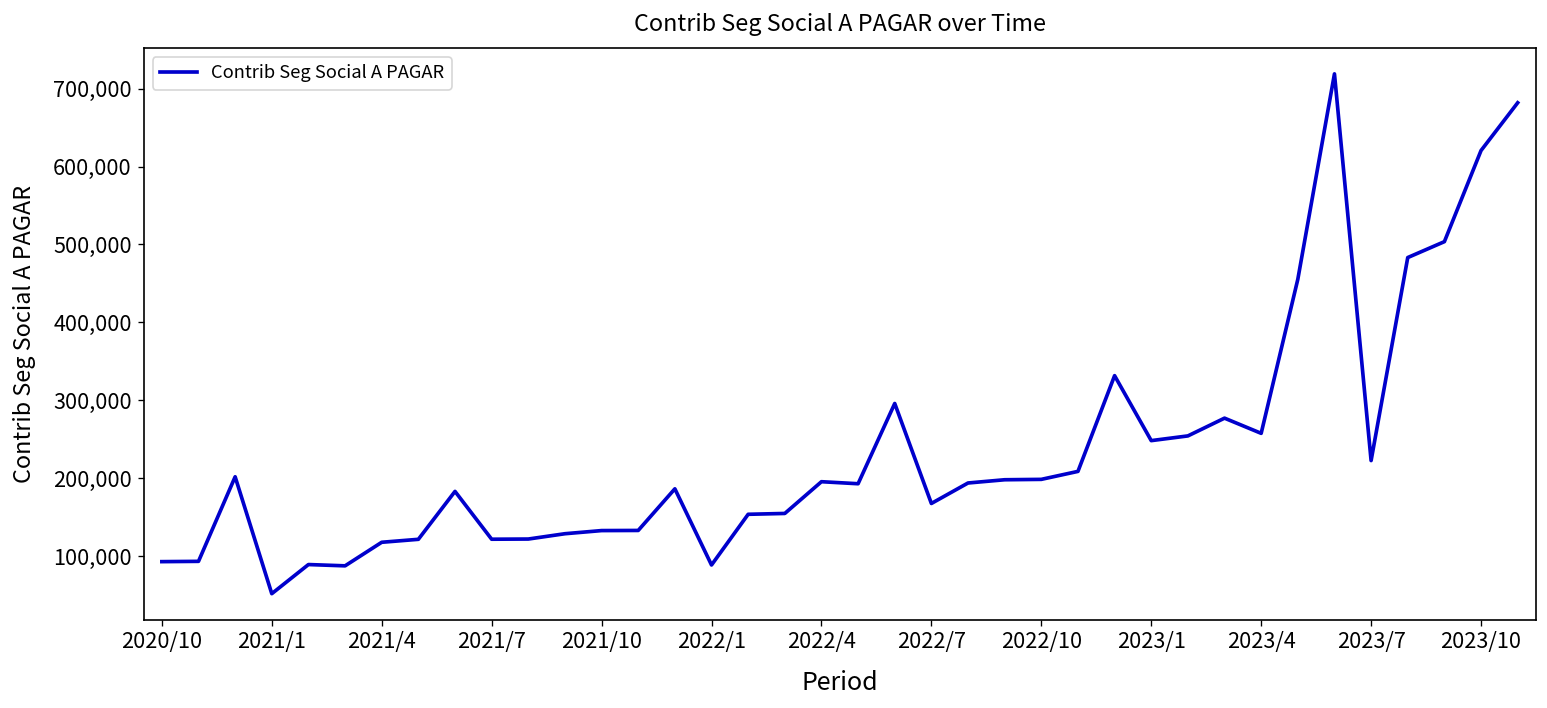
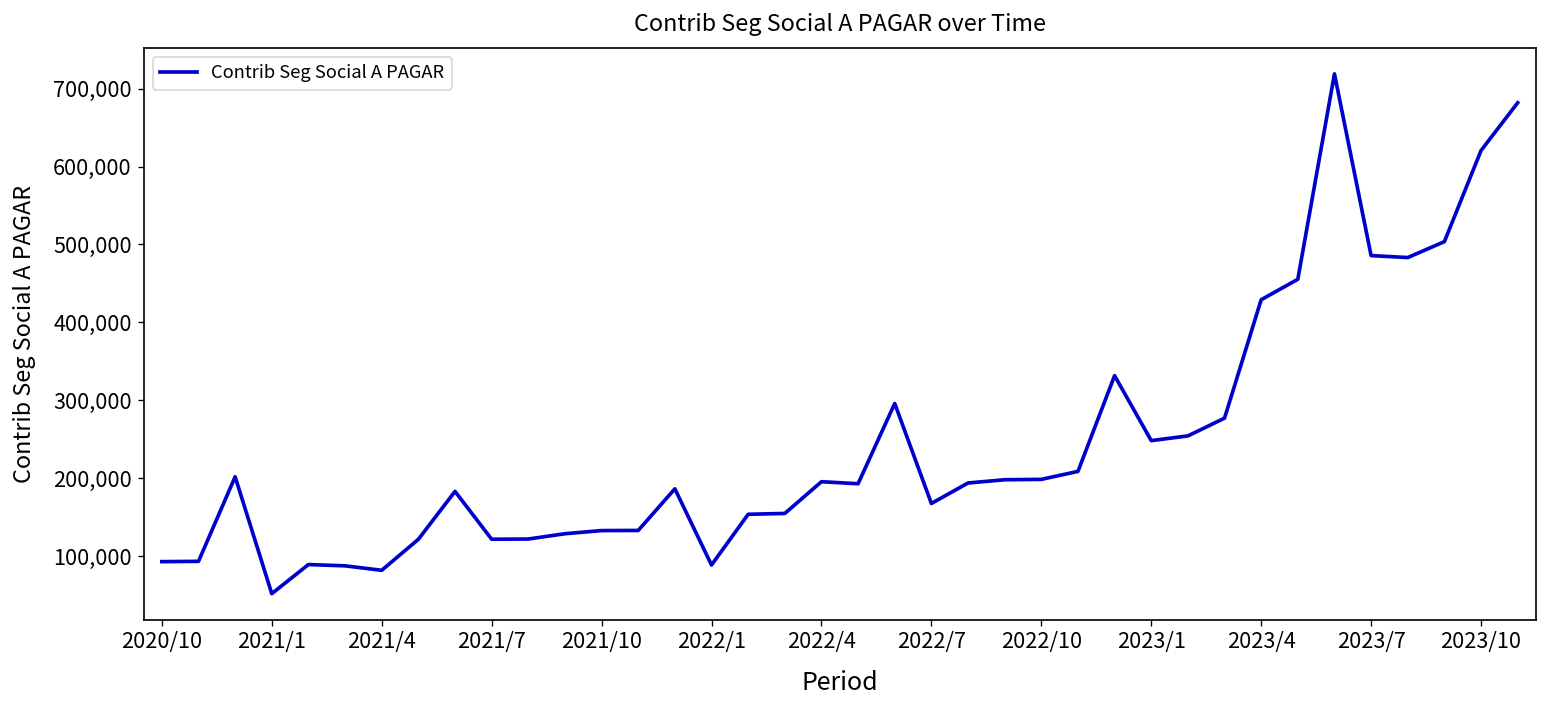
  {
    "2020/10": "90,000",
    "2021/1": "50,000",
-   "2021/4": "120,000",
+   "2021/4": "80,000",
    "2021/7": "120,000",
    "2021/10": "130,000",
    "2022/1": "90,000",
    "2022/4": "200,000",
    "2022/7": "170,000",
    "2022/10": "200,000",
    "2023/1": "250,000",
-   "2023/4": "260,000",
-   "2023/7": "220,000",
+   "2023/4": "430,000",
+   "2023/7": "490,000",
    "2023/10": "620,000"
  }
